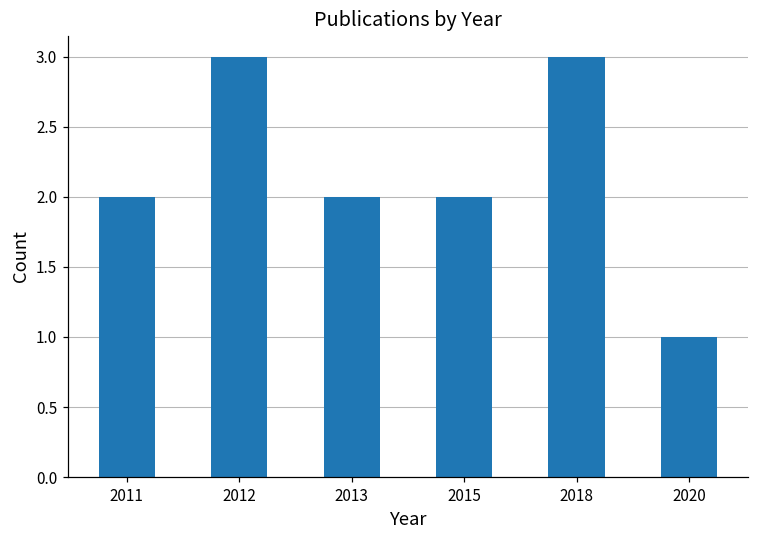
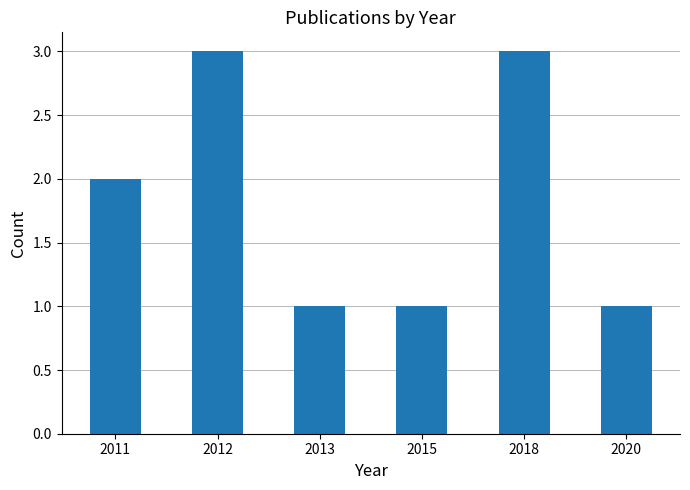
  {
    "2011": 2,
    "2012": 3,
-   "2013": 2,
-   "2015": 2,
+   "2013": 1,
+   "2015": 1,
    "2018": 3,
    "2020": 1
  }
